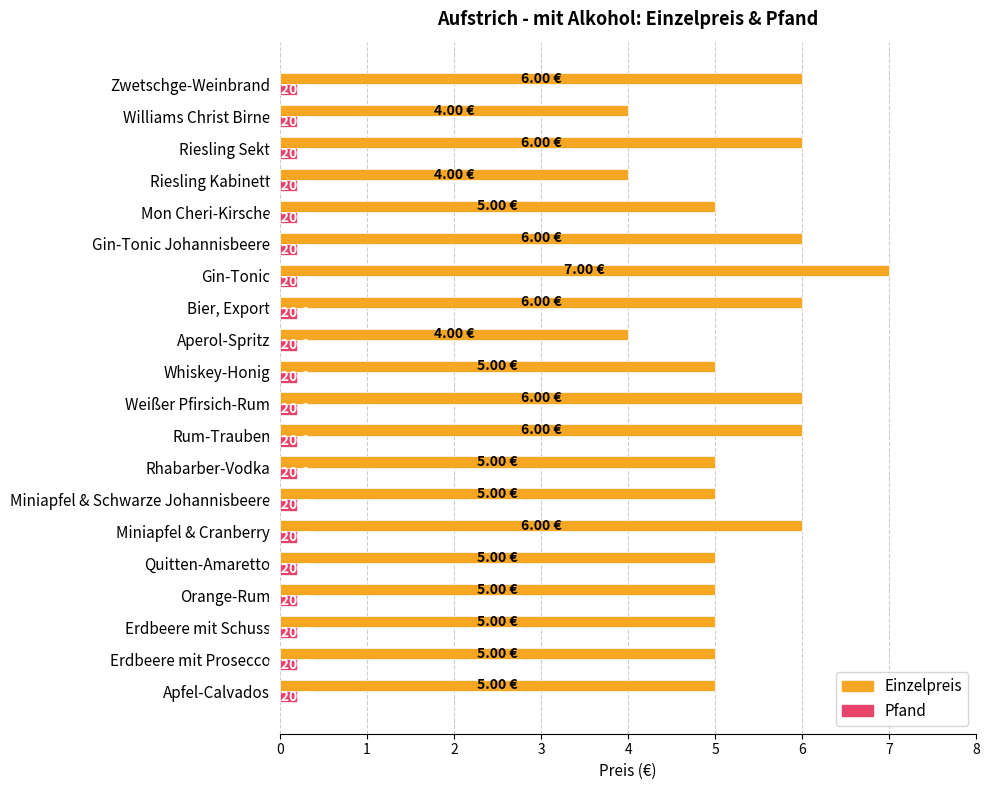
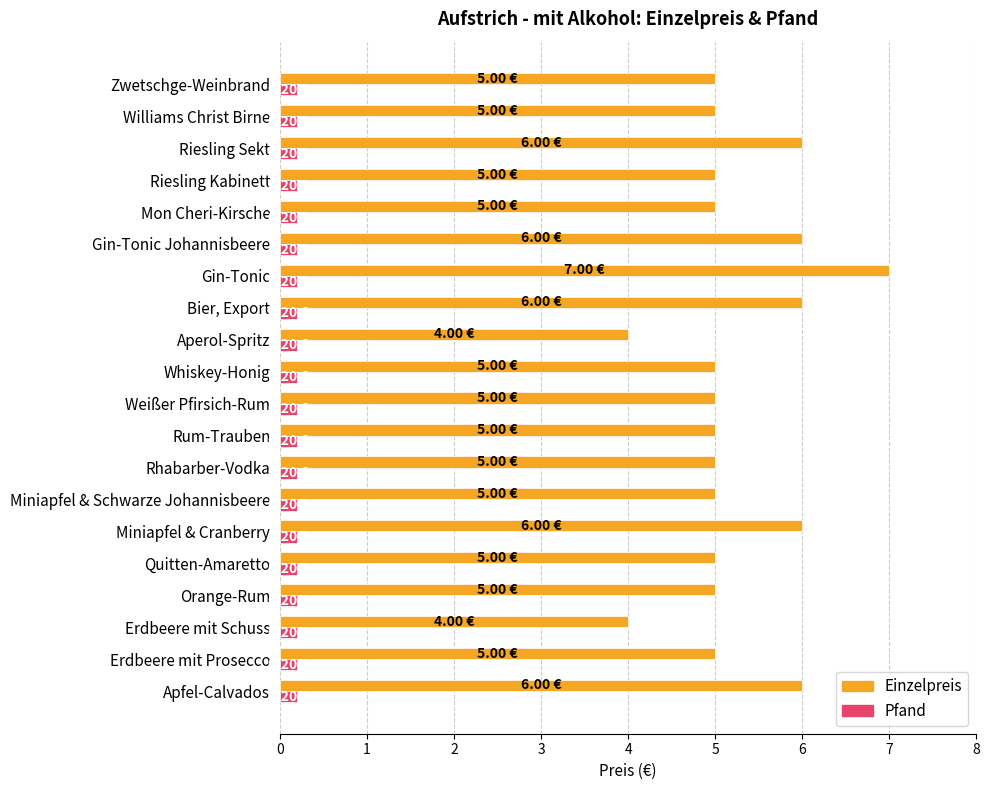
  {
    "Einzelpreis": {
-     "Zwetschge-Weinbrand": 6.00,
-     "Williams Christ Birne": 4.00,
+     "Zwetschge-Weinbrand": 5.00,
+     "Williams Christ Birne": 5.00,
      "Riesling Sekt": 6.00,
-     "Riesling Kabinett": 4.00,
+     "Riesling Kabinett": 5.00,
      "Mon Cheri-Kirsche": 5.00,
      "Gin-Tonic Johannisbeere": 6.00,
      "Gin-Tonic": 7.00,
      "Bier, Export": 6.00,
      "Aperol-Spritz": 4.00,
      "Whiskey-Honig": 5.00,
-     "Weißer Pfirsich-Rum": 6.00,
-     "Rum-Trauben": 6.00,
+     "Weißer Pfirsich-Rum": 5.00,
+     "Rum-Trauben": 5.00,
      "Rhabarber-Vodka": 5.00,
      "Miniapfel & Schwarze Johannisbeere": 5.00,
      "Miniapfel & Cranberry": 6.00,
      "Quitten-Amaretto": 5.00,
      "Orange-Rum": 5.00,
-     "Erdbeere mit Schuss": 5.00,
+     "Erdbeere mit Schuss": 4.00,
      "Erdbeere mit Prosecco": 5.00,
-     "Apfel-Calvados": 5.00
+     "Apfel-Calvados": 6.00
    },
    "Pfand": {
      "Zwetschge-Weinbrand": 0.2,
      "Williams Christ Birne": 0.2,
      "Riesling Sekt": 0.2,
      "Riesling Kabinett": 0.2,
      "Mon Cheri-Kirsche": 0.2,
      "Gin-Tonic Johannisbeere": 0.2,
      "Gin-Tonic": 0.2,
      "Bier, Export": 0.2,
      "Aperol-Spritz": 0.2,
      "Whiskey-Honig": 0.2,
      "Weißer Pfirsich-Rum": 0.2,
      "Rum-Trauben": 0.2,
      "Rhabarber-Vodka": 0.2,
      "Miniapfel & Schwarze Johannisbeere": 0.2,
      "Miniapfel & Cranberry": 0.2,
      "Quitten-Amaretto": 0.2,
      "Orange-Rum": 0.2,
      "Erdbeere mit Schuss": 0.2,
      "Erdbeere mit Prosecco": 0.2,
      "Apfel-Calvados": 0.2
    }
  }
